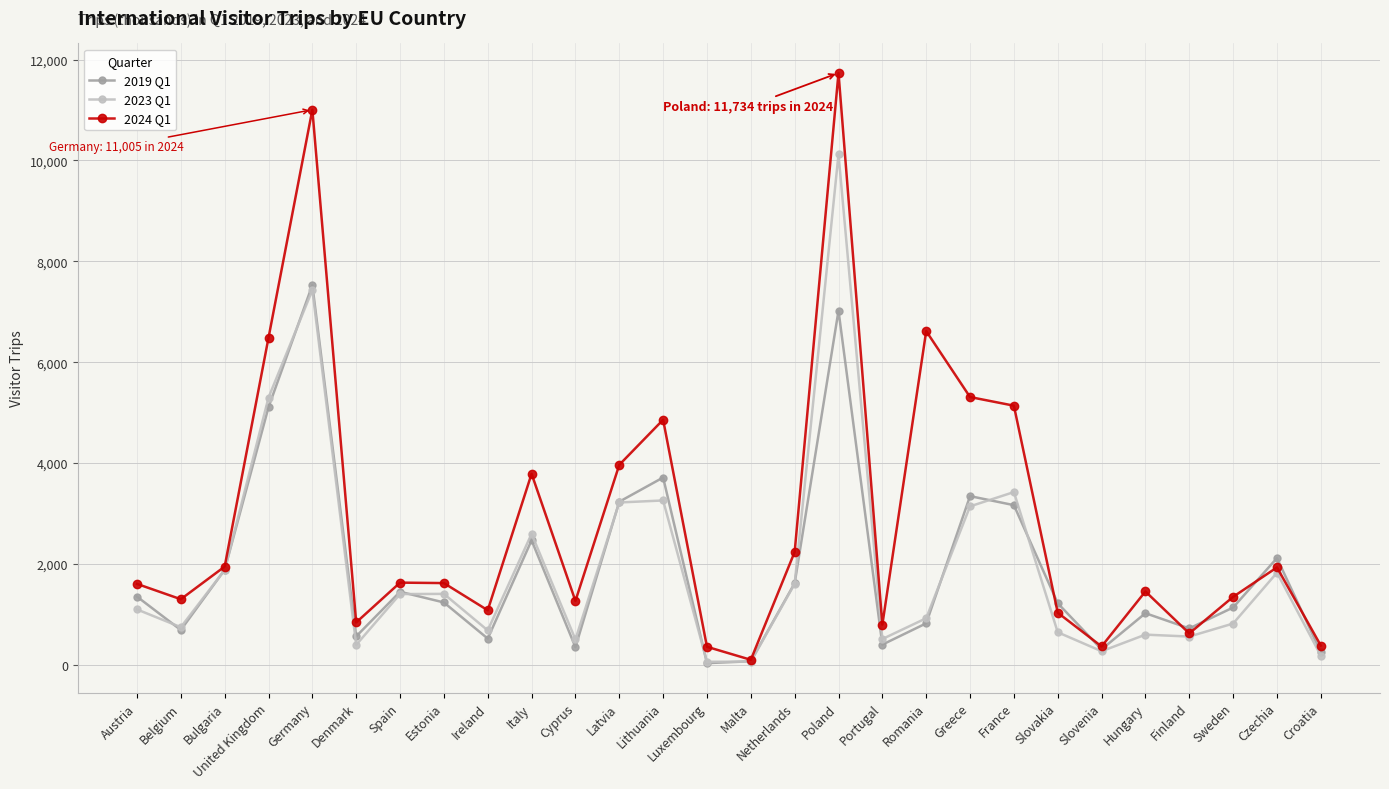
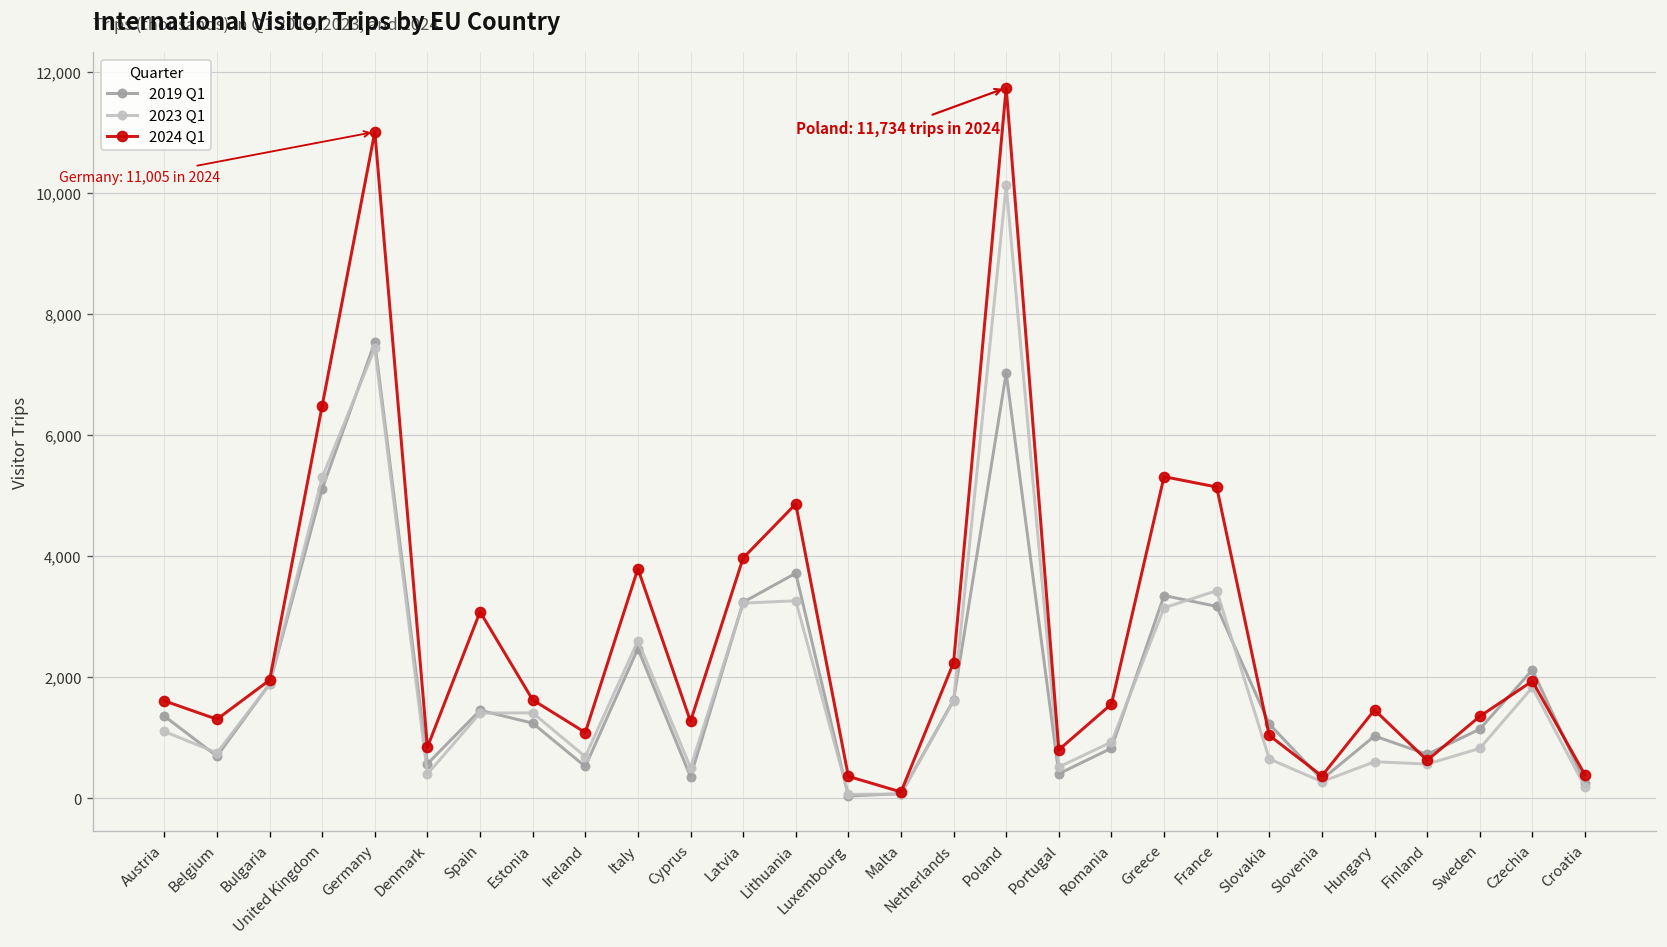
  {
    "2024 Q1": {
      "Austria": "1,600",
      "Belgium": "1,300",
      "Bulgaria": "1,900",
      "United Kingdom": "6,500",
      "Denmark": "800",
-     "Spain": "1,600",
+     "Spain": "3,100",
      "Estonia": "1,600",
      "Ireland": "1,100",
      "Italy": "3,800",
      "Cyprus": "1,300",
      "Latvia": "4,000",
      "Lithuania": "4,900",
      "Luxembourg": "400",
      "Netherlands": "2,200",
      "Portugal": "800",
-     "Romania": "6,600",
+     "Romania": "1,600",
      "Greece": "5,300",
      "France": "5,100",
      "Slovakia": "1,000",
      "Slovenia": "400",
      "Hungary": "1,500",
      "Finland": "600",
      "Sweden": "1,300",
      "Czechia": "1,900",
      "Croatia": "400"
    }
  }
